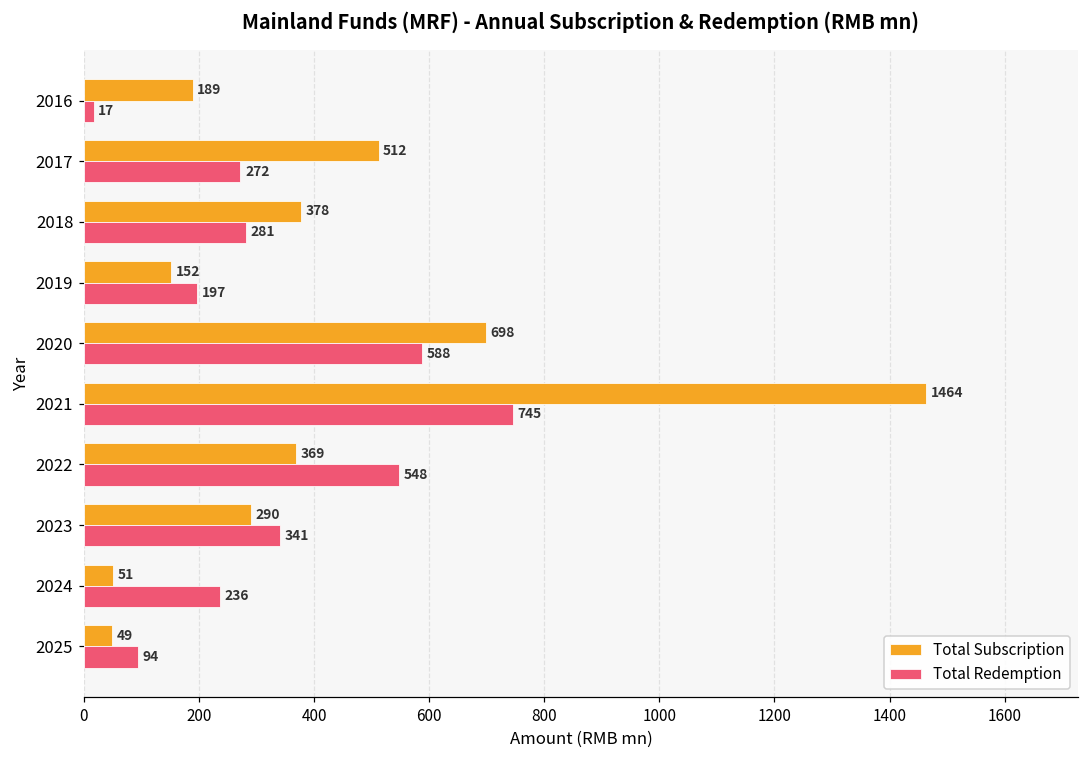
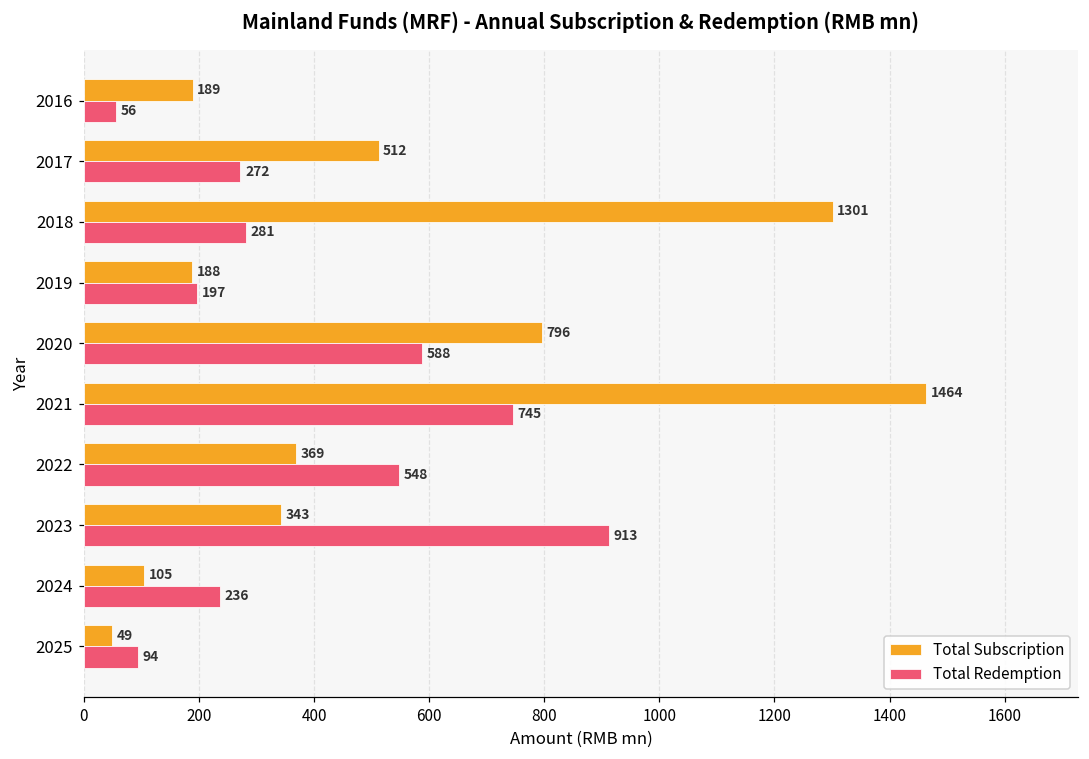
  {
    "Total Subscription": {
      "2016": 189,
      "2017": 512,
-     "2018": 378,
-     "2019": 152,
-     "2020": 698,
+     "2018": 1301,
+     "2019": 188,
+     "2020": 796,
      "2021": 1464,
      "2022": 369,
-     "2023": 290,
-     "2024": 51,
+     "2023": 343,
+     "2024": 105,
      "2025": 49
    },
    "Total Redemption": {
-     "2016": 17,
+     "2016": 56,
      "2017": 272,
      "2018": 281,
      "2019": 197,
      "2020": 588,
      "2021": 745,
      "2022": 548,
-     "2023": 341,
+     "2023": 913,
      "2024": 236,
      "2025": 94
    }
  }
